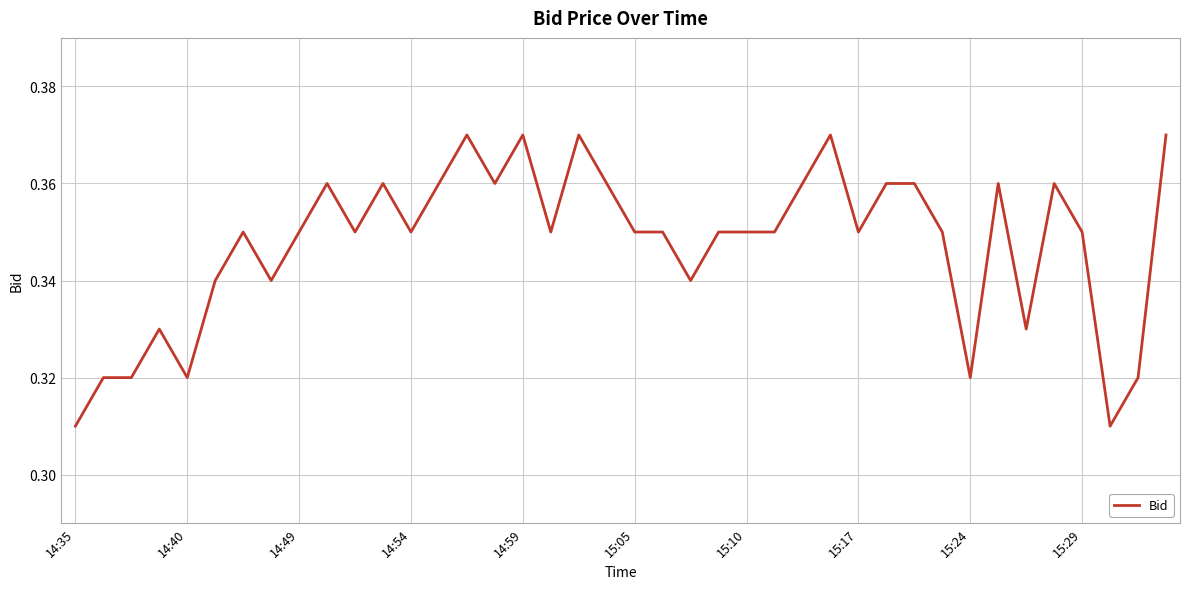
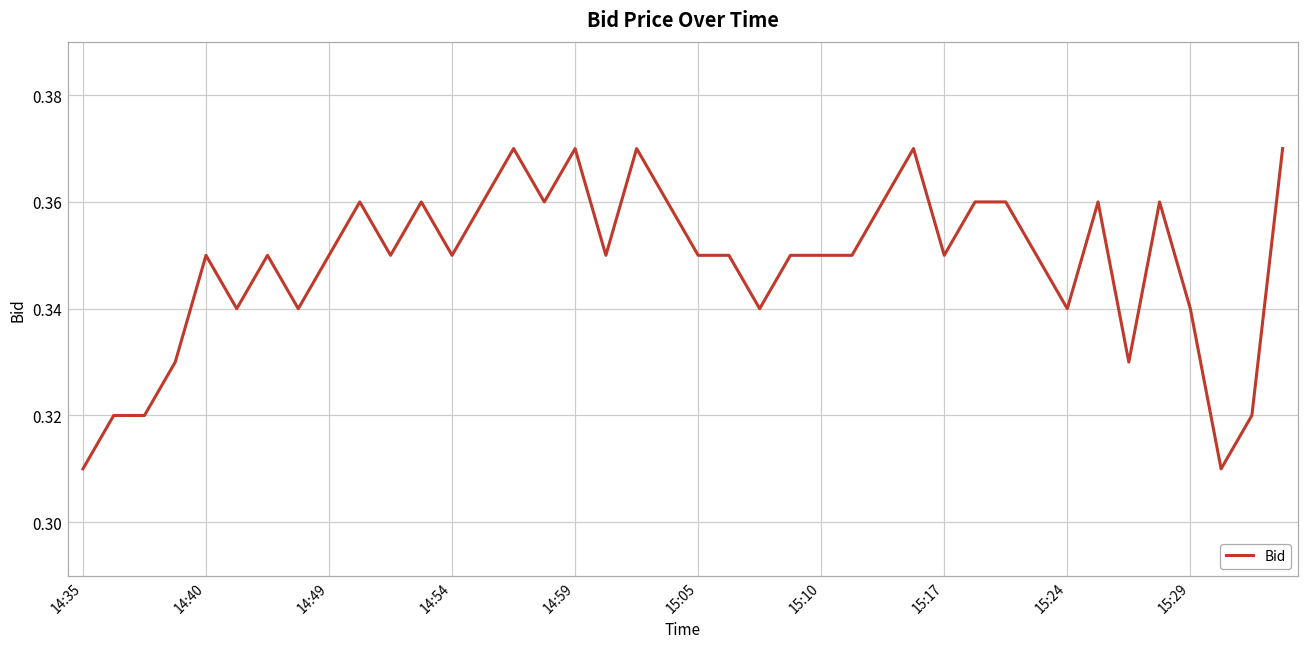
  {
    "14:35": 0.31,
-   "14:40": 0.32,
+   "14:40": 0.35,
    "14:49": 0.35,
    "14:54": 0.35,
    "14:59": 0.37,
    "15:05": 0.35,
    "15:10": 0.35,
    "15:17": 0.35,
-   "15:24": 0.32,
-   "15:29": 0.35
+   "15:24": 0.34,
+   "15:29": 0.34
  }
